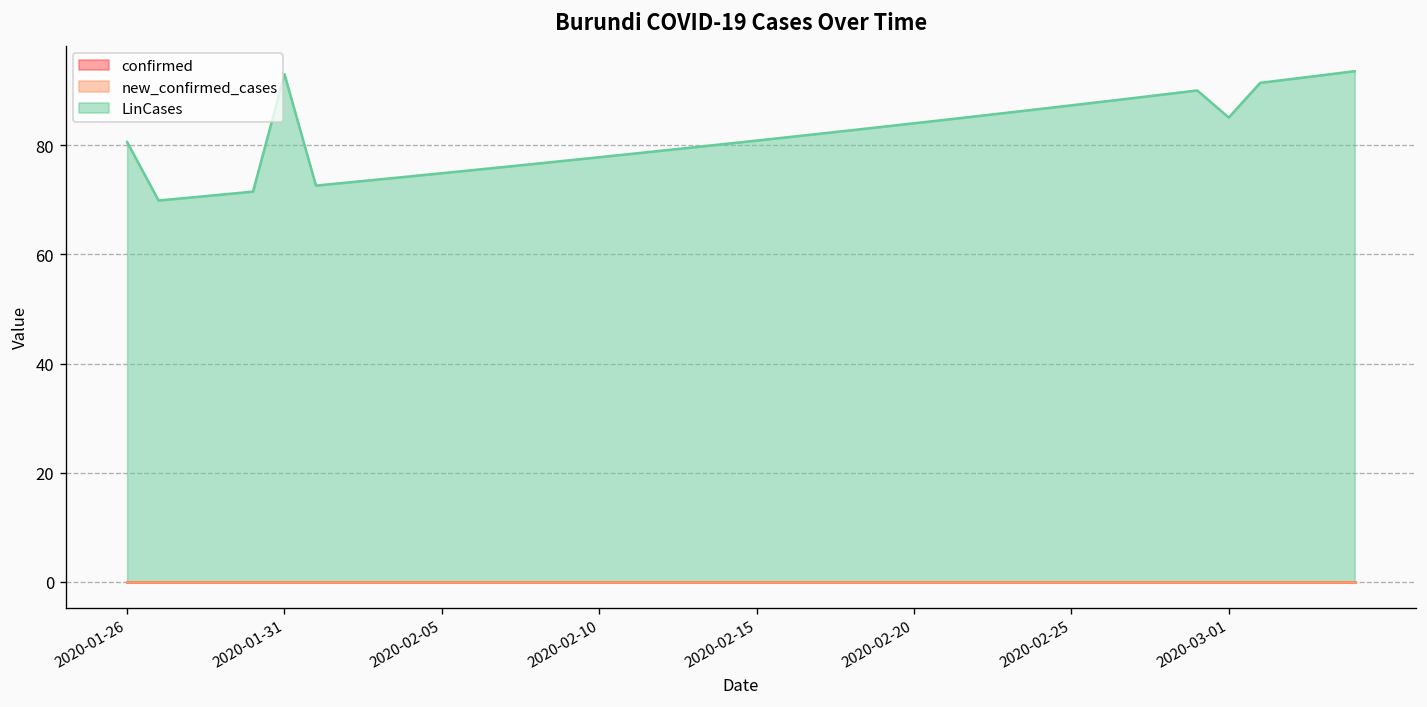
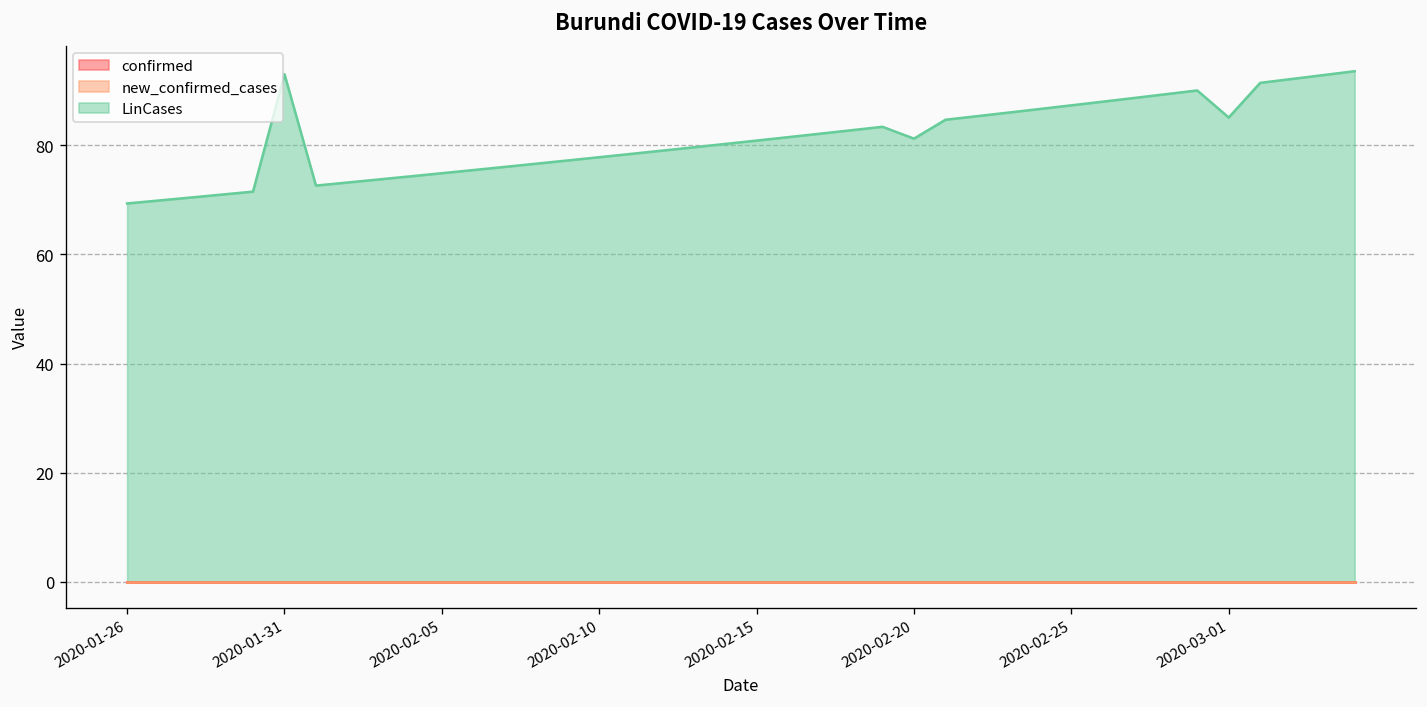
  {
    "new_confirmed_cases": {
      "2020-01-26": 0,
      "2020-01-31": 0,
      "2020-02-05": 0,
      "2020-02-10": 0,
      "2020-02-15": 0,
      "2020-02-20": 0,
      "2020-02-25": 0,
      "2020-03-01": 0
    },
    "LinCases": {
-     "2020-01-26": 81,
+     "2020-01-26": 69,
      "2020-01-31": 93,
      "2020-02-05": 75,
      "2020-02-10": 78,
      "2020-02-15": 81,
-     "2020-02-20": 84,
+     "2020-02-20": 81,
      "2020-02-25": 87,
      "2020-03-01": 85
    }
  }
